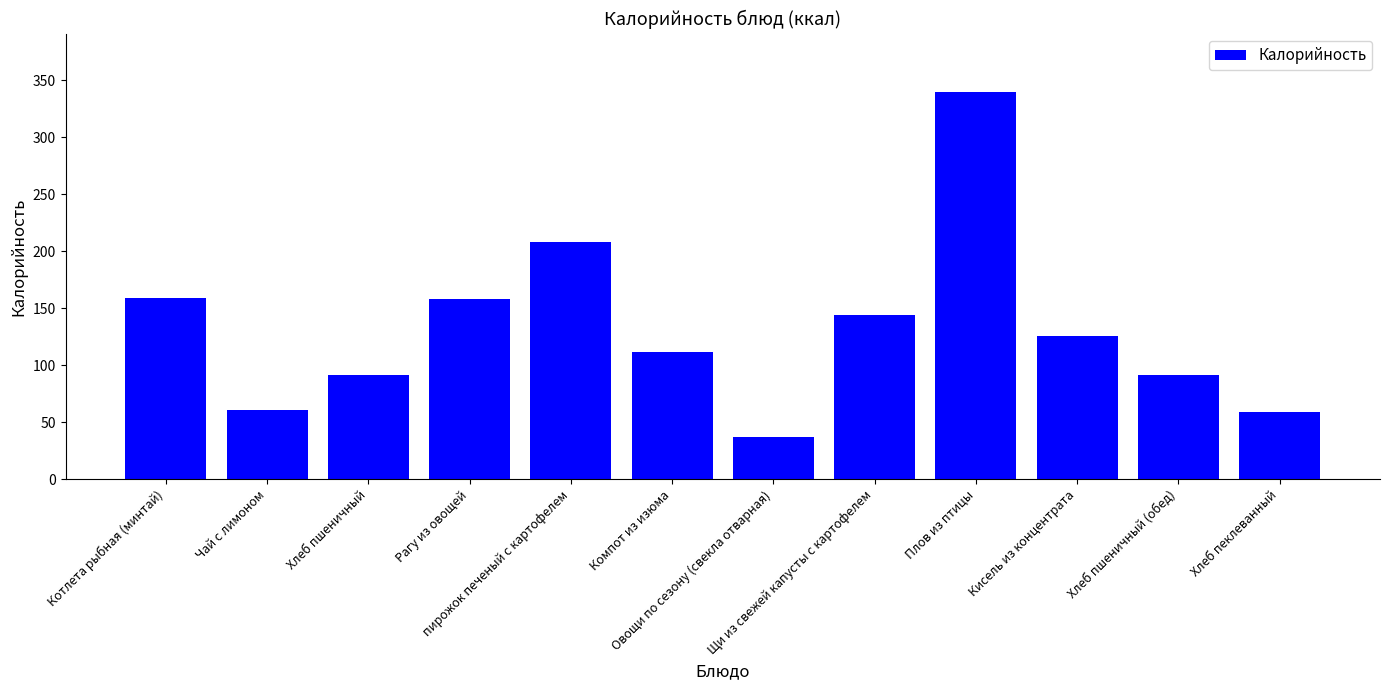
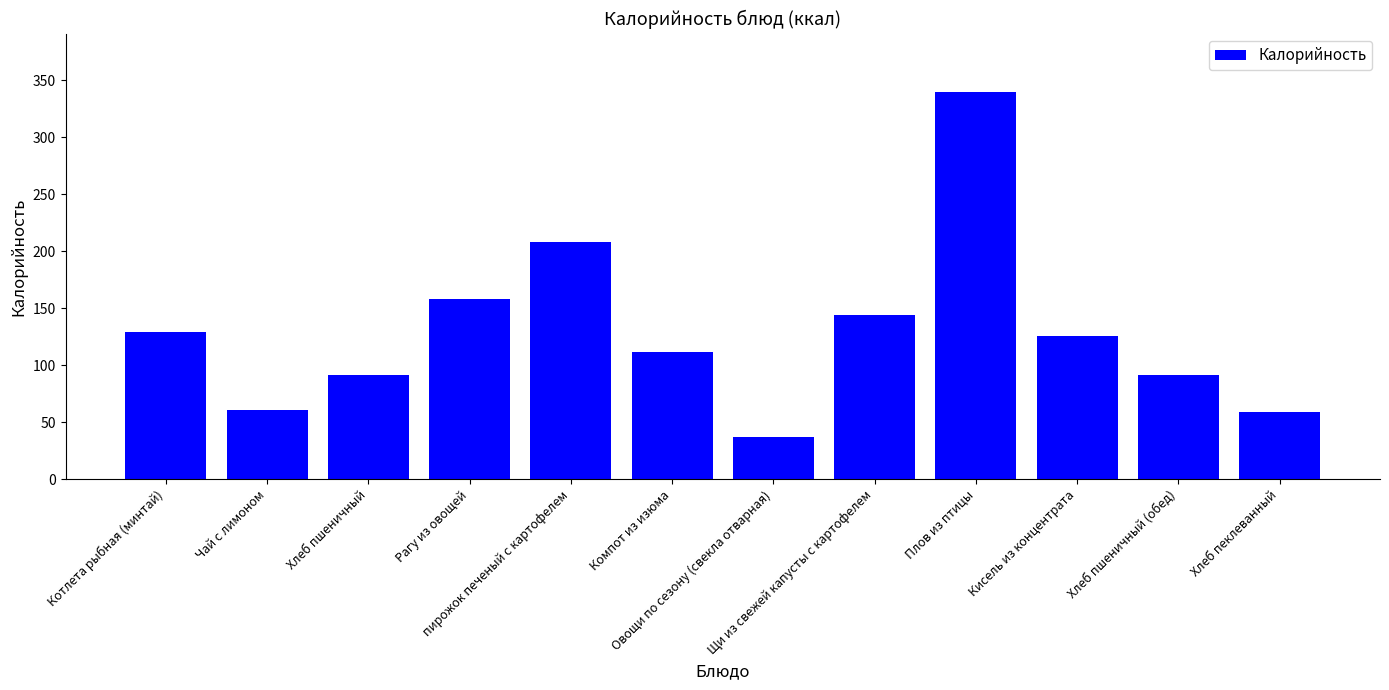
  {
-   "Котлета рыбная (минтай)": 159,
+   "Котлета рыбная (минтай)": 129,
    "Чай с лимоном": 61,
    "Хлеб пшеничный": 92,
    "Рагу из овощей": 158,
    "пирожок печеный с картофелем": 208,
    "Компот из изюма": 112,
    "Овощи по сезону (свекла отварная)": 37,
    "Щи из свежей капусты с картофелем": 144,
    "Плов из птицы": 340,
    "Кисель из концентрата": 126,
    "Хлеб пшеничный (обед)": 92,
    "Хлеб пеклеванный": 59
  }
